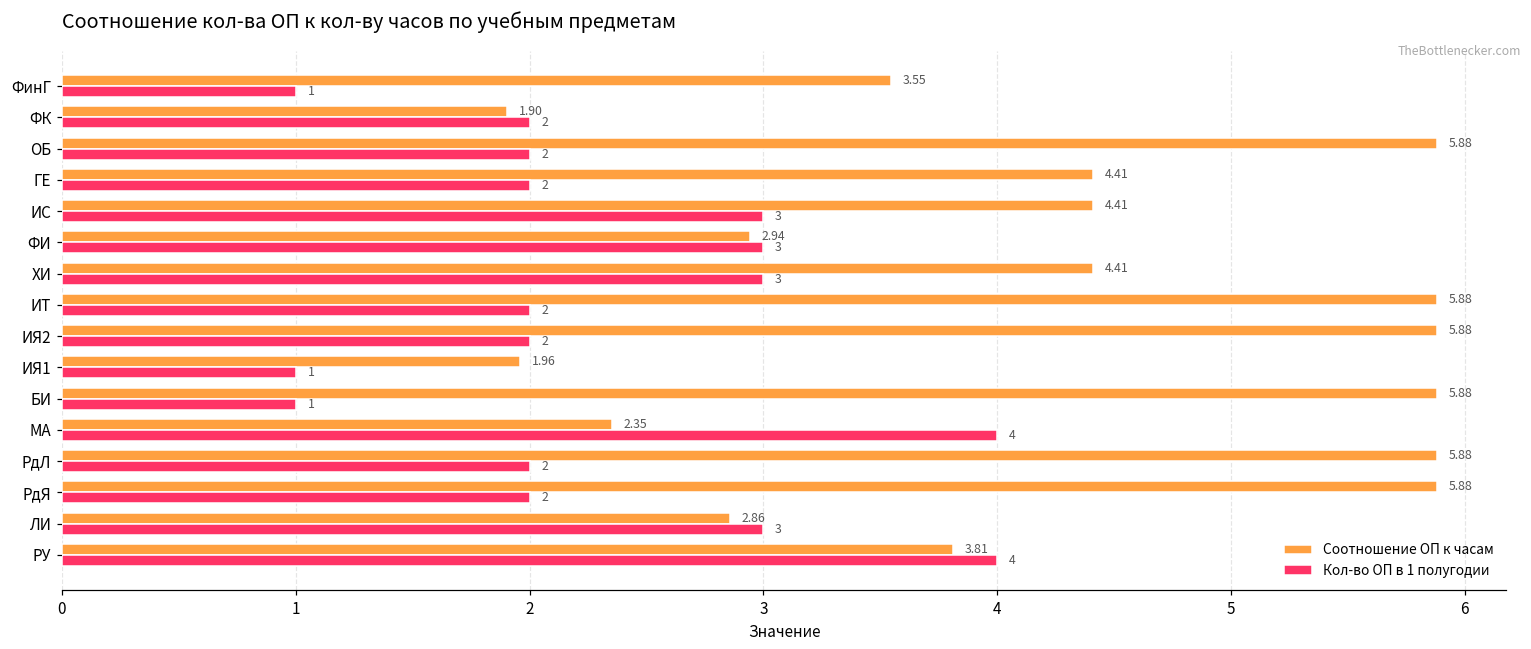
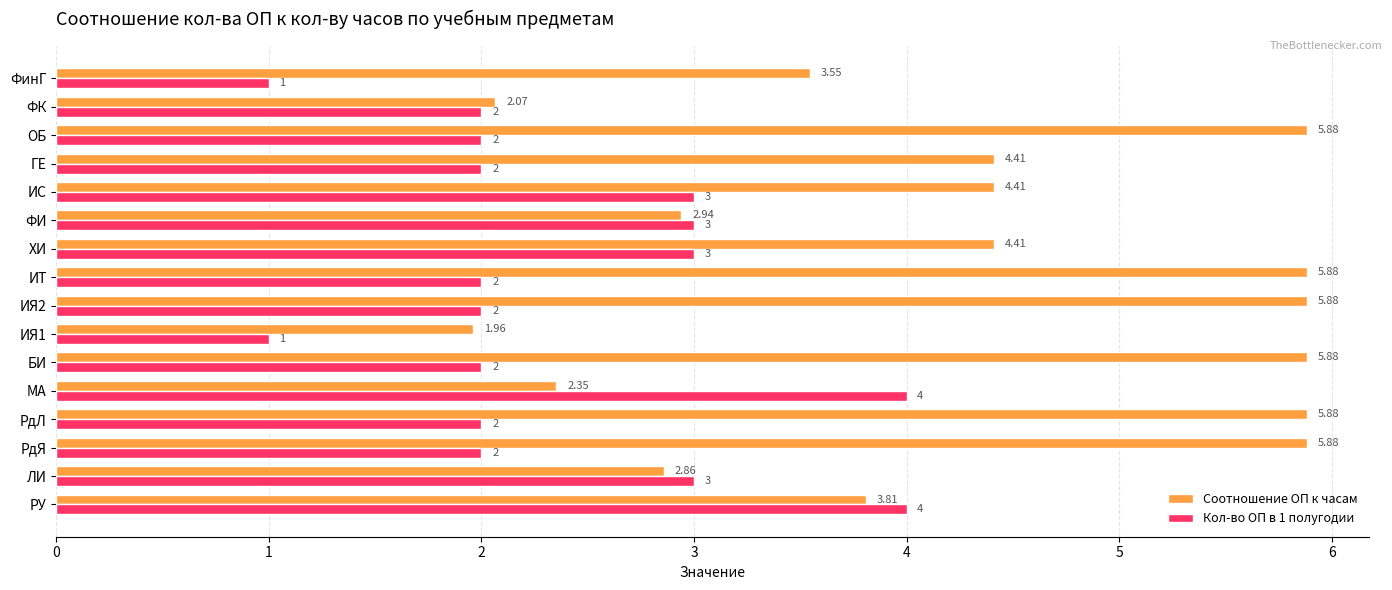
  {
    "Соотношение ОП к часам": {
      "ФинГ": 3.55,
-     "ФК": 1.90,
+     "ФК": 2.07,
      "ОБ": 5.88,
      "ГЕ": 4.41,
      "ИС": 4.41,
      "ФИ": 2.94,
      "ХИ": 4.41,
      "ИТ": 5.88,
      "ИЯ2": 5.88,
      "ИЯ1": 1.96,
      "БИ": 5.88,
      "МА": 2.35,
      "РдЛ": 5.88,
      "РдЯ": 5.88,
      "ЛИ": 2.86,
      "РУ": 3.81
    },
    "Кол-во ОП в 1 полугодии": {
      "ФинГ": 1,
      "ОБ": 2,
      "ГЕ": 2,
      "ИС": 3,
      "ФИ": 3,
      "ХИ": 3,
      "ИТ": 2,
      "ИЯ2": 2,
      "ИЯ1": 1,
-     "БИ": 1,
+     "БИ": 2,
      "МА": 4,
      "РдЛ": 2,
      "РдЯ": 2,
      "ЛИ": 3,
      "РУ": 4
    }
  }
